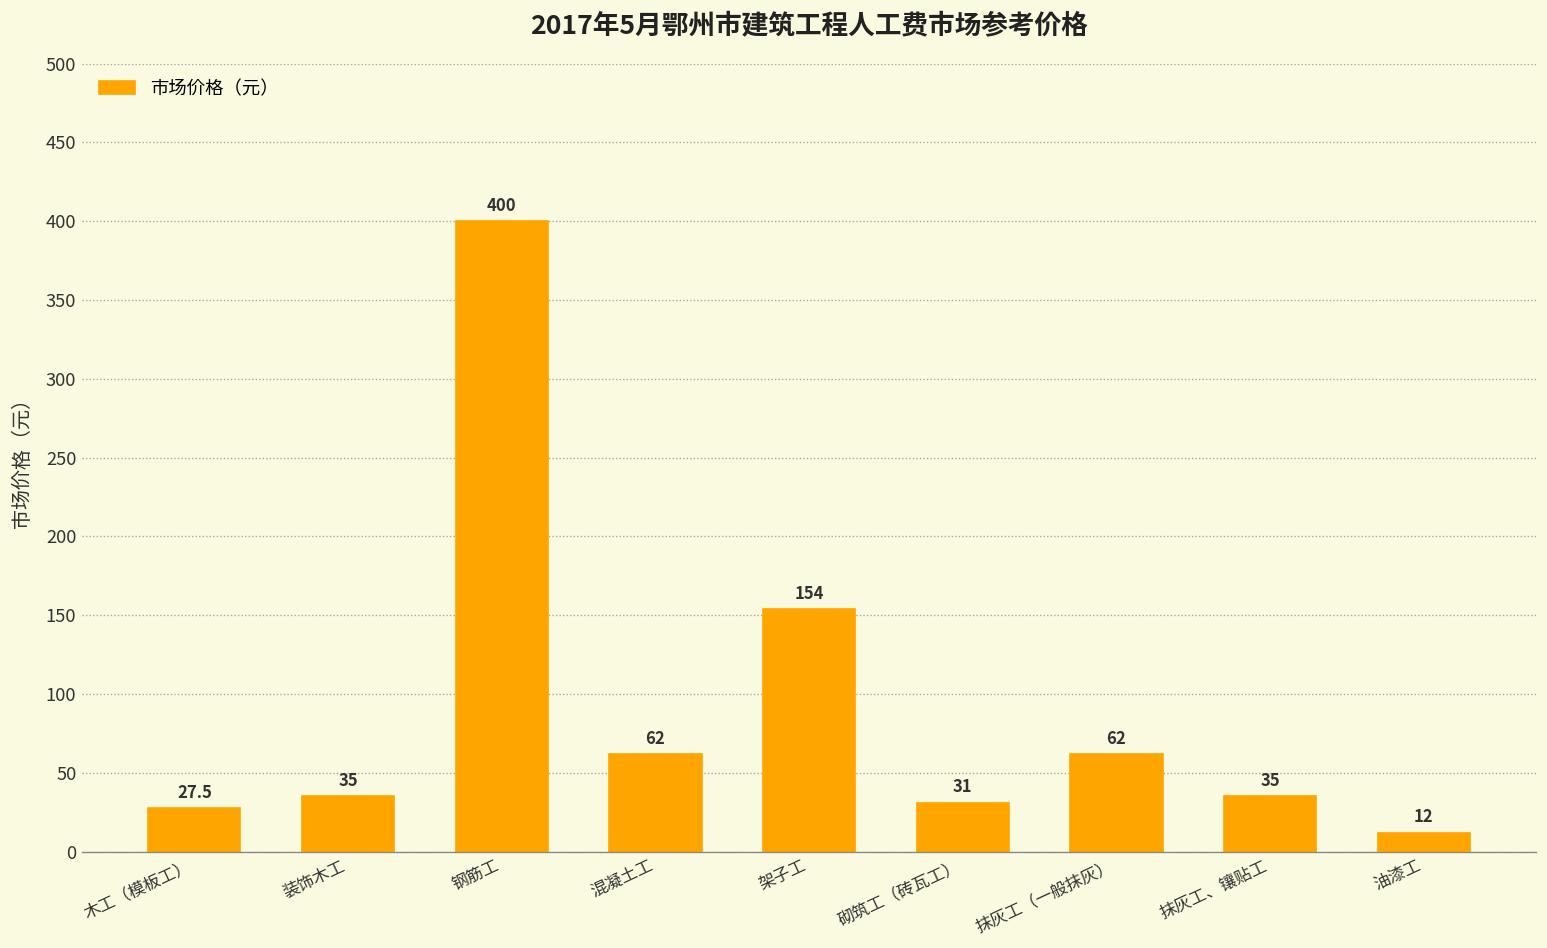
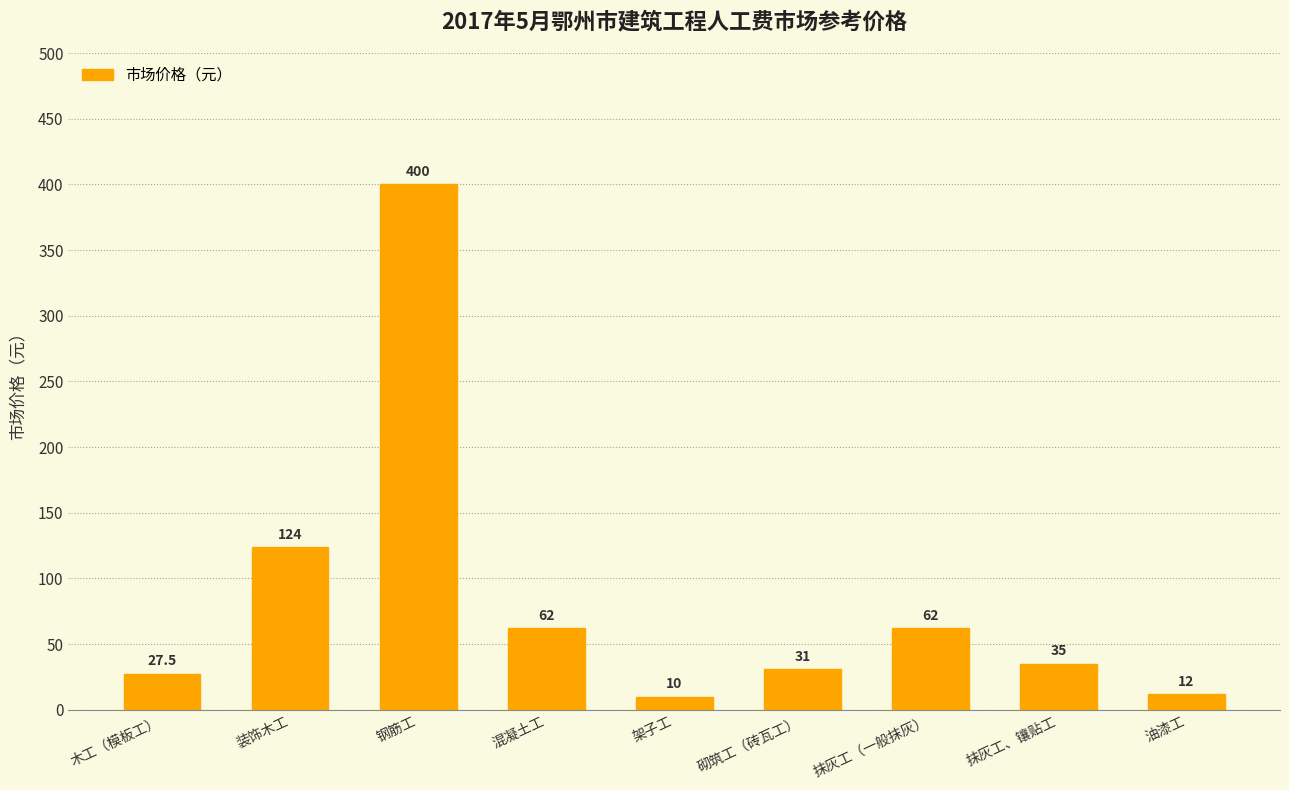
  {
    "木工（模板工）": 27.5,
-   "装饰木工": 35,
+   "装饰木工": 124,
    "钢筋工": 400,
    "混凝土工": 62,
-   "架子工": 154,
+   "架子工": 10,
    "砌筑工（砖瓦工）": 31,
    "抹灰工（一般抹灰）": 62,
    "抹灰工、镶贴工": 35,
    "油漆工": 12
  }
